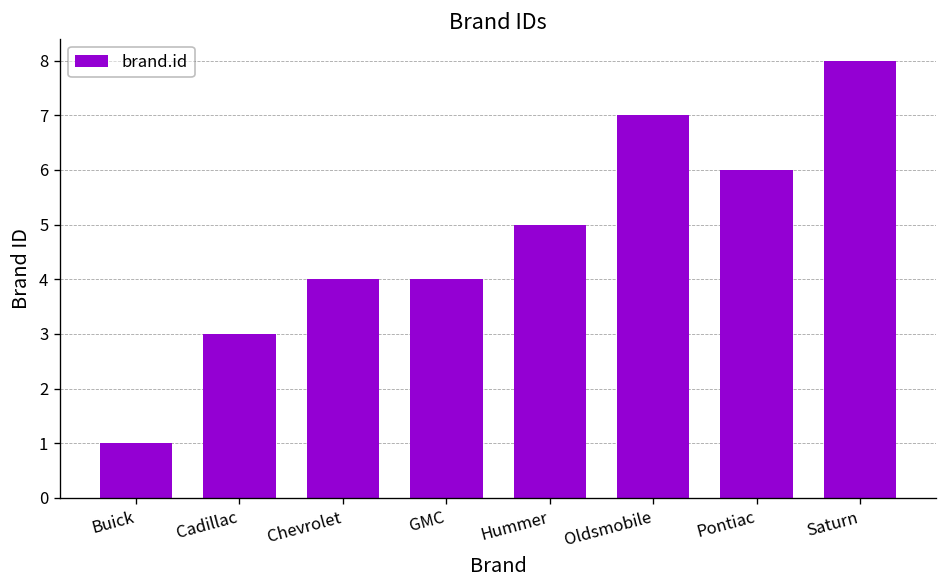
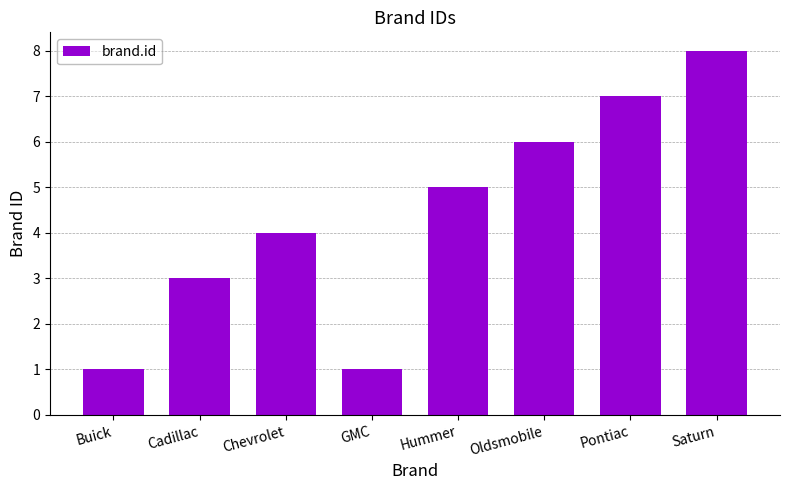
  {
    "Buick": 1,
    "Cadillac": 3,
    "Chevrolet": 4,
-   "GMC": 4,
+   "GMC": 1,
    "Hummer": 5,
-   "Oldsmobile": 7,
-   "Pontiac": 6,
+   "Oldsmobile": 6,
+   "Pontiac": 7,
    "Saturn": 8
  }
